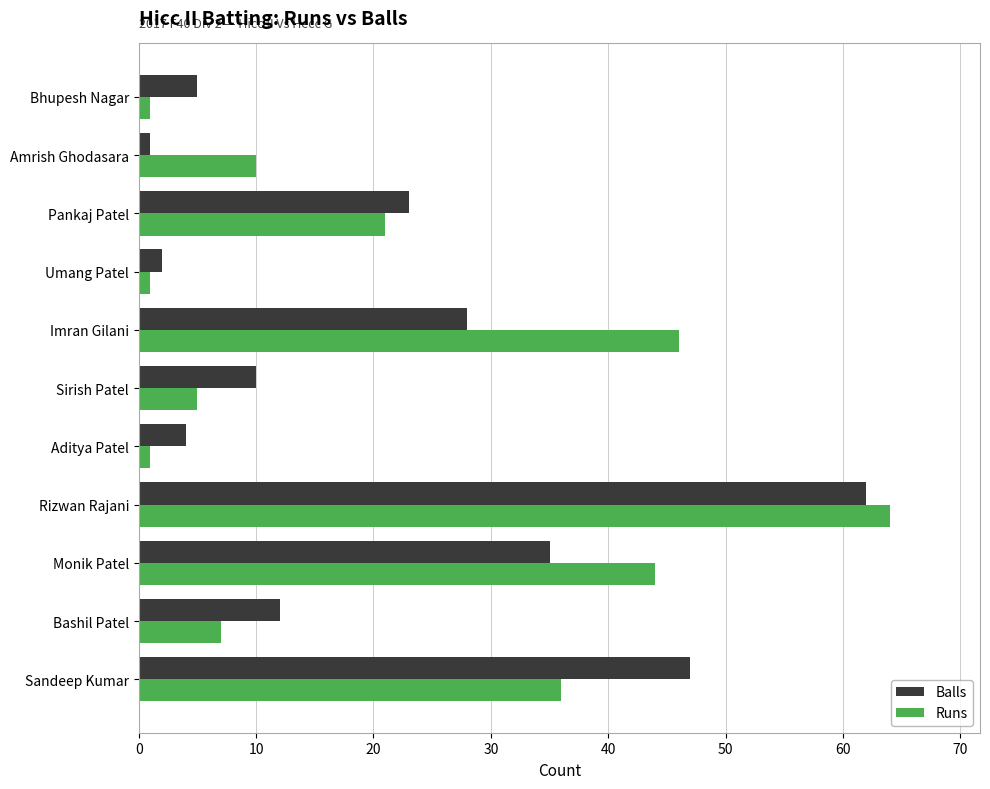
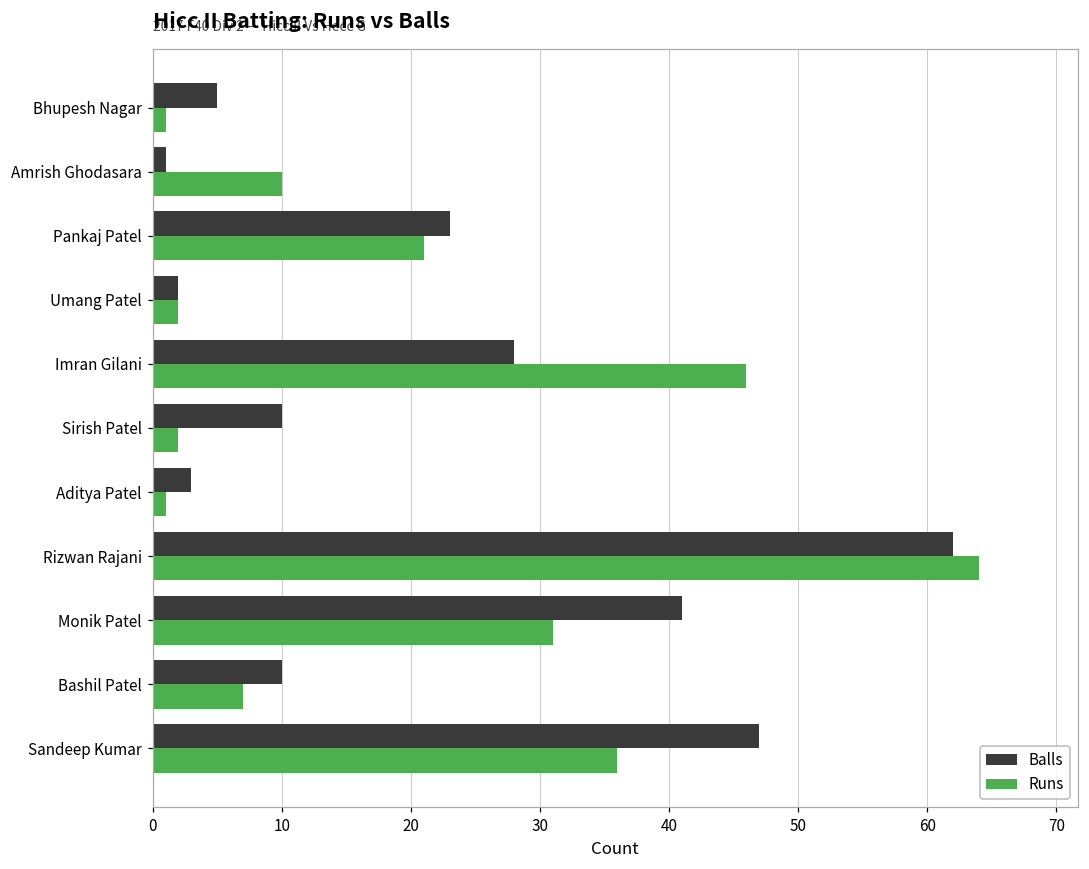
  {
    "Balls": {
      "Bhupesh Nagar": 5,
      "Amrish Ghodasara": 1,
      "Pankaj Patel": 23,
      "Umang Patel": 2,
      "Imran Gilani": 28,
      "Sirish Patel": 10,
-     "Aditya Patel": 4,
+     "Aditya Patel": 3,
      "Rizwan Rajani": 62,
-     "Monik Patel": 35,
-     "Bashil Patel": 12,
+     "Monik Patel": 41,
+     "Bashil Patel": 10,
      "Sandeep Kumar": 47
    },
    "Runs": {
      "Bhupesh Nagar": 1,
      "Amrish Ghodasara": 10,
      "Pankaj Patel": 21,
-     "Umang Patel": 1,
+     "Umang Patel": 2,
      "Imran Gilani": 46,
-     "Sirish Patel": 5,
+     "Sirish Patel": 2,
      "Aditya Patel": 1,
      "Rizwan Rajani": 64,
-     "Monik Patel": 44,
+     "Monik Patel": 31,
      "Bashil Patel": 7,
      "Sandeep Kumar": 36
    }
  }
